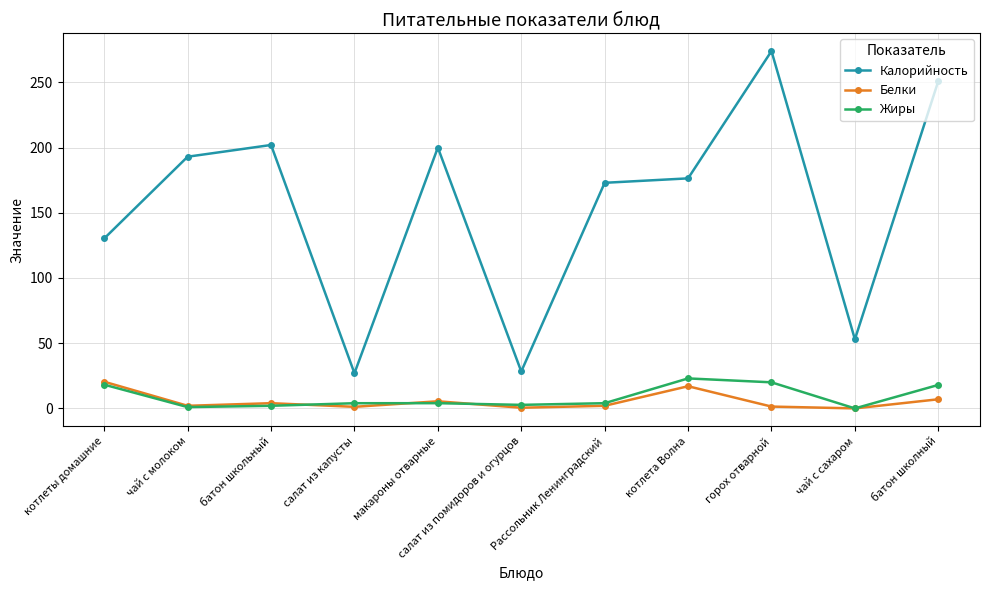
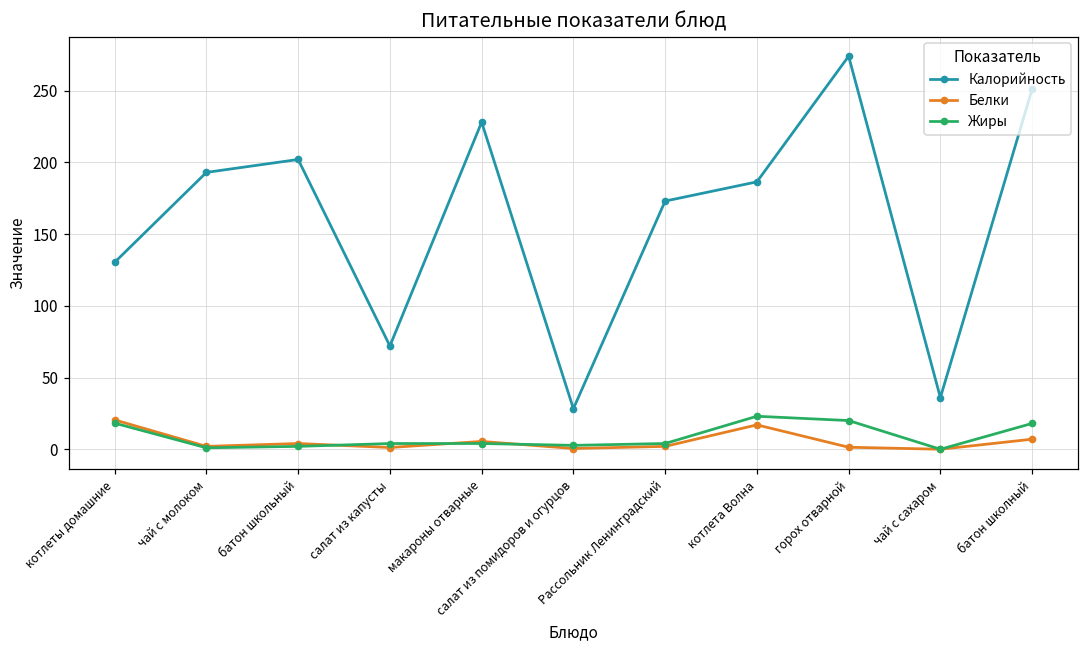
  {
    "Калорийность": {
      "котлеты домашние": 130,
      "чай с молоком": 193,
      "батон школьный": 202,
-     "салат из капусты": 27,
-     "макароны отварные": 200,
+     "салат из капусты": 72,
+     "макароны отварные": 228,
      "салат из помидоров и огурцов": 28,
      "Рассольник Ленинградский": 173,
-     "котлета Волна": 176,
+     "котлета Волна": 186,
      "горох отварной": 274,
-     "чай с сахаром": 53
+     "чай с сахаром": 36
    },
    "Белки": {
      "котлеты домашние": 20,
      "батон школьный": 4,
      "салат из капусты": 1,
      "салат из помидоров и огурцов": 1,
      "Рассольник Ленинградский": 2,
      "котлета Волна": 17,
      "горох отварной": 1,
      "батон школный": 7
    },
    "Жиры": {
      "котлеты домашние": 18,
      "батон школьный": 2,
      "салат из капусты": 4,
      "салат из помидоров и огурцов": 3,
      "Рассольник Ленинградский": 4,
      "котлета Волна": 23,
      "горох отварной": 20,
      "батон школный": 18
    }
  }
